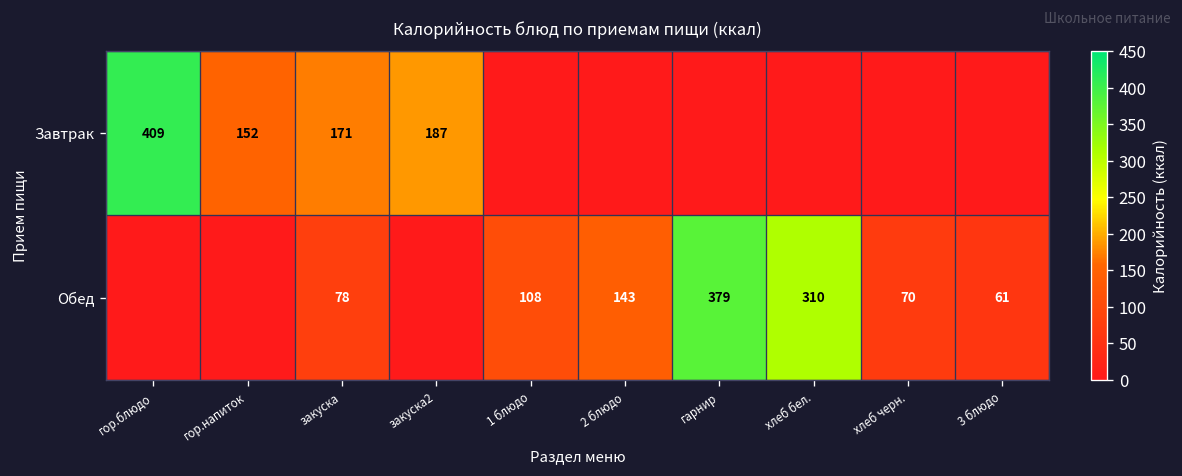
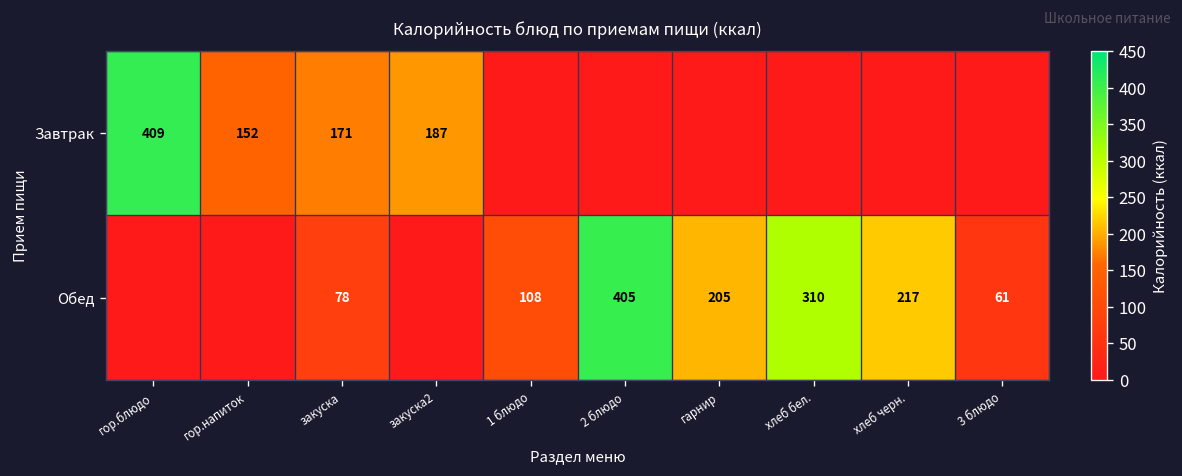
  {
    "Завтрак": {
      "гор.блюдо": 409,
      "гор.напиток": 152,
      "закуска": 171,
      "закуска2": 187
    },
    "Обед": {
      "закуска": 78,
      "1 блюдо": 108,
-     "2 блюдо": 143,
-     "гарнир": 379,
+     "2 блюдо": 405,
+     "гарнир": 205,
      "хлеб бел.": 310,
-     "хлеб черн.": 70,
+     "хлеб черн.": 217,
      "3 блюдо": 61
    }
  }
